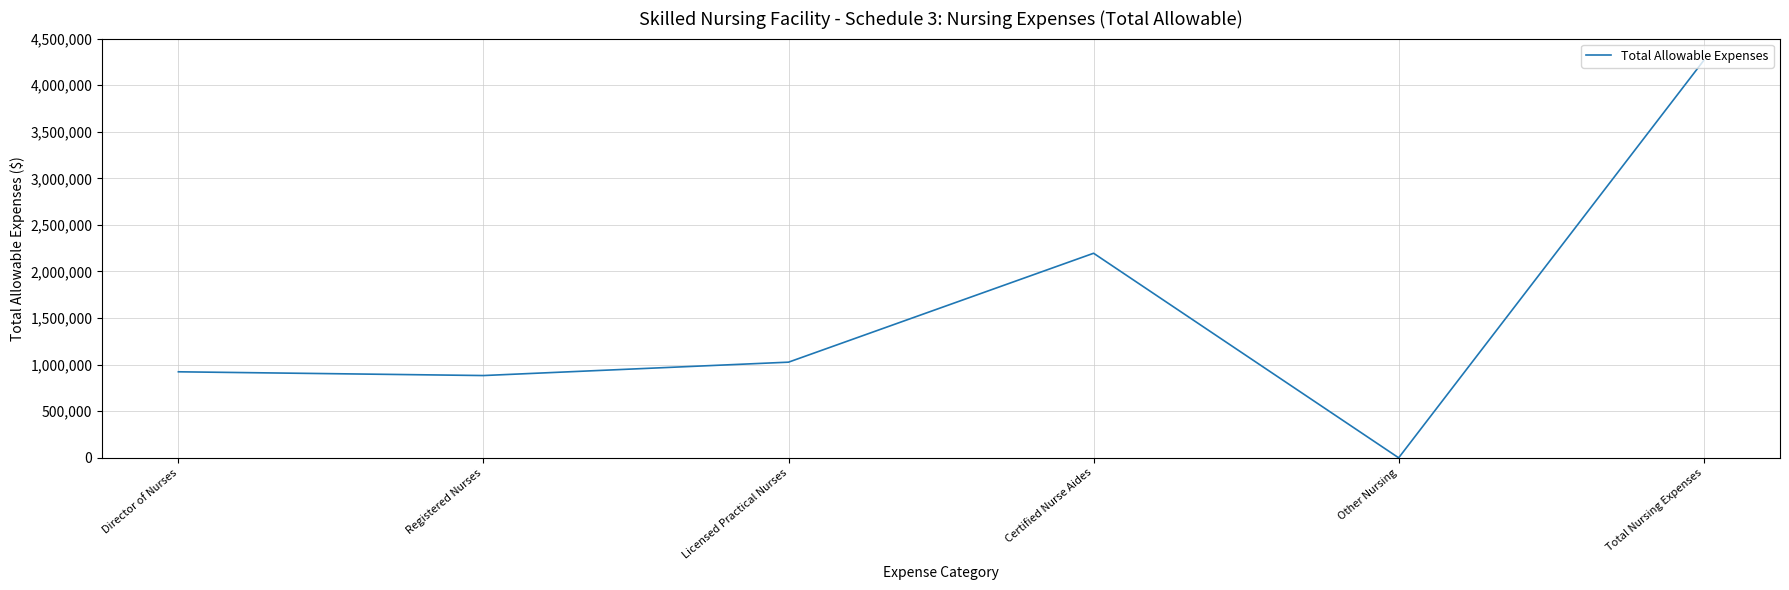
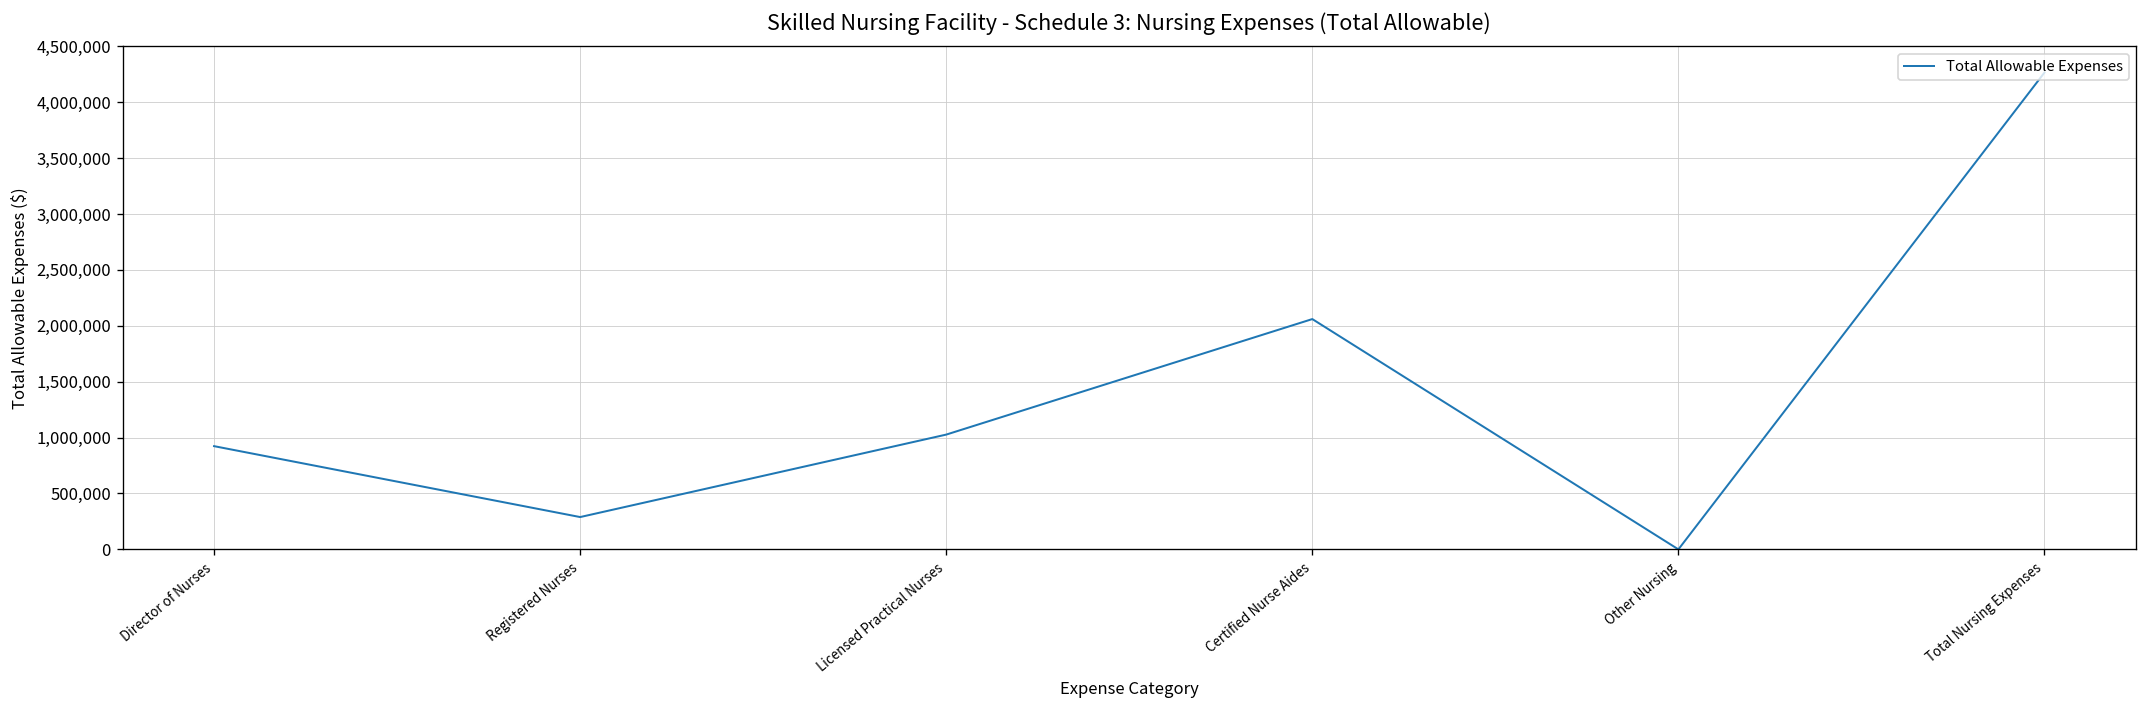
  {
    "Director of Nurses": "900,000",
-   "Registered Nurses": "900,000",
+   "Registered Nurses": "300,000",
    "Licensed Practical Nurses": "1,000,000",
-   "Certified Nurse Aides": "2,200,000",
+   "Certified Nurse Aides": "2,100,000",
    "Other Nursing": "0"
  }
